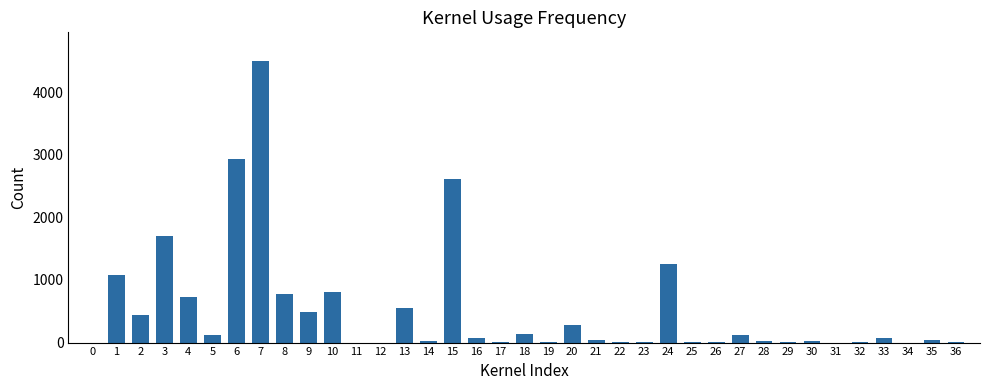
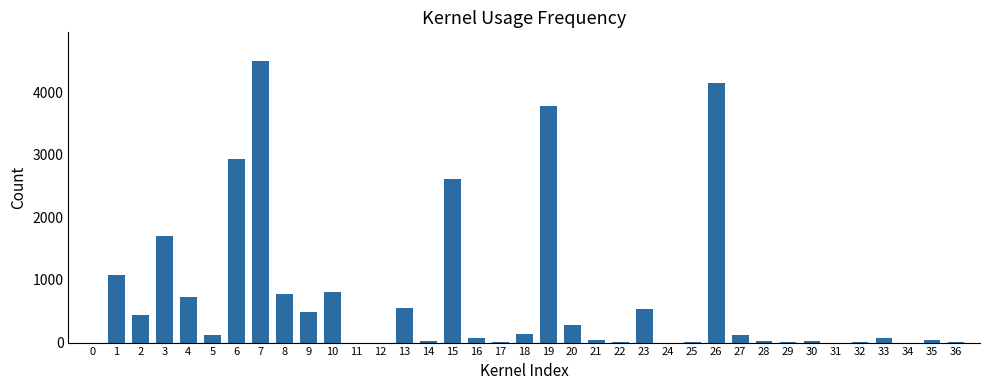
  {
    "0": 0,
    "1": 1100,
    "2": 400,
    "3": 1700,
    "4": 700,
    "5": 100,
    "6": 2900,
    "7": 4500,
    "8": 800,
    "9": 500,
    "10": 800,
    "11": 0,
    "12": 0,
    "13": 600,
    "15": 2600,
    "16": 100,
    "18": 100,
-   "19": 0,
+   "19": 3800,
    "20": 300,
    "21": 0,
-   "23": 0,
-   "24": 1300,
-   "26": 0,
+   "23": 500,
+   "24": 0,
+   "26": 4100,
    "27": 100,
    "33": 100,
    "34": 0
  }
